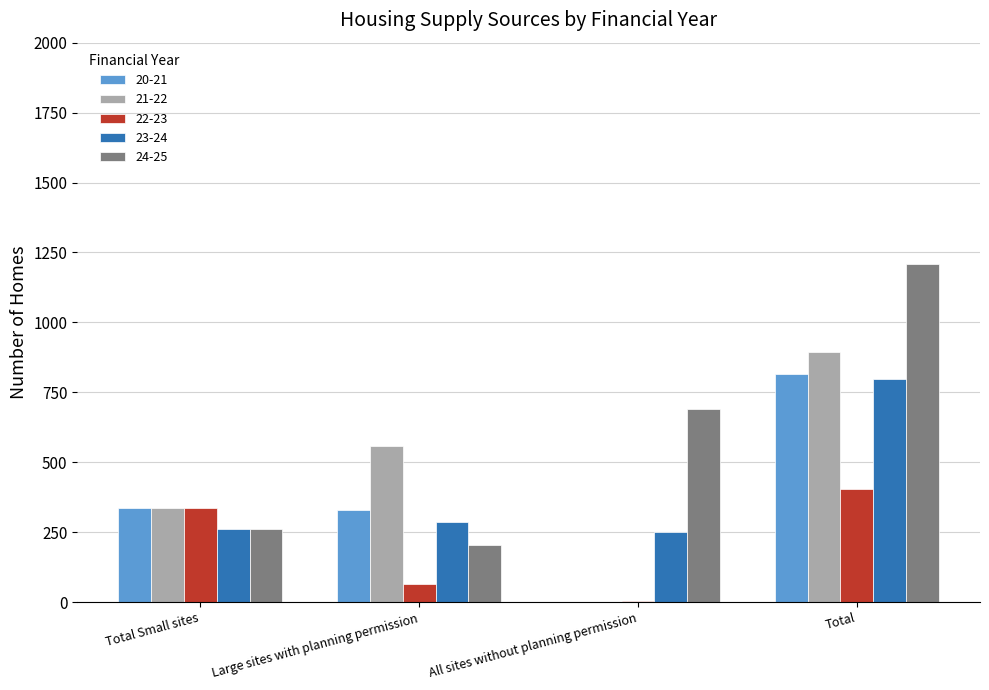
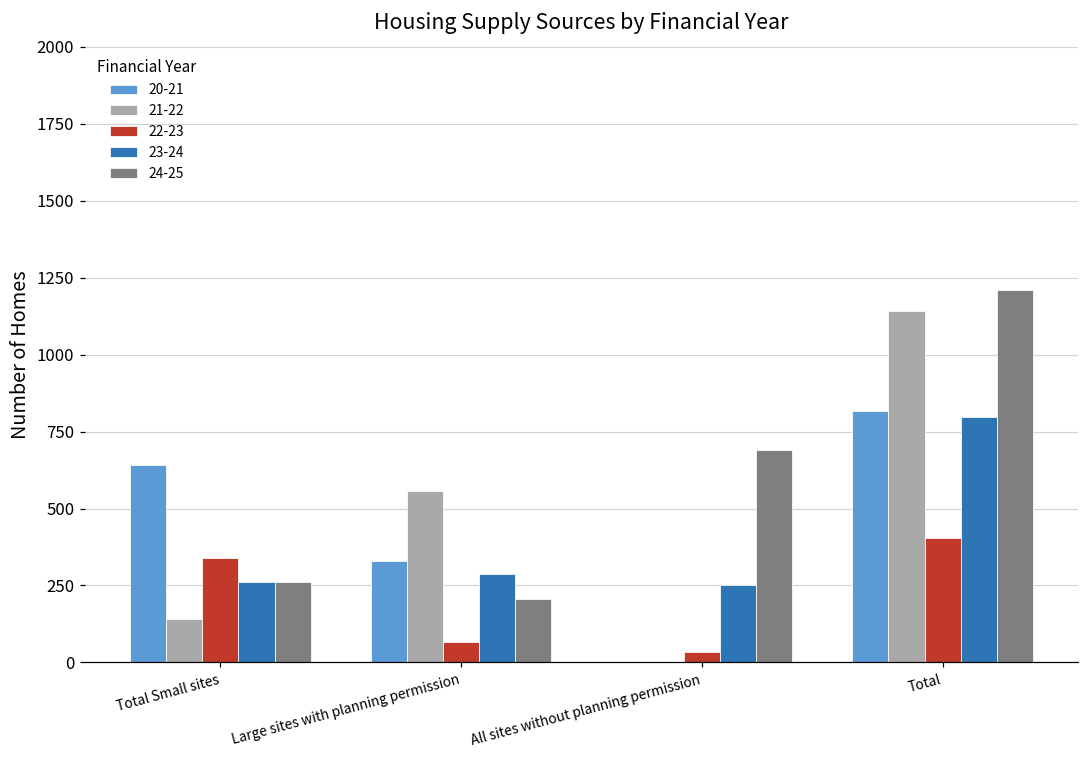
  {
    "20-21": {
-     "Total Small sites": 340,
+     "Total Small sites": 640,
      "Large sites with planning permission": 330,
      "All sites without planning permission": 0,
      "Total": 820
    },
    "21-22": {
-     "Total Small sites": 340,
+     "Total Small sites": 140,
      "Large sites with planning permission": 560,
      "All sites without planning permission": 0,
-     "Total": 890
+     "Total": 1140
    },
    "22-23": {
      "Total Small sites": 340,
      "Large sites with planning permission": 70,
-     "All sites without planning permission": 0,
+     "All sites without planning permission": 30,
      "Total": 400
    },
    "23-24": {
      "Total Small sites": 260,
      "Large sites with planning permission": 290,
      "All sites without planning permission": 250,
      "Total": 800
    },
    "24-25": {
      "Total Small sites": 260,
      "Large sites with planning permission": 210,
      "All sites without planning permission": 690,
      "Total": 1210
    }
  }
